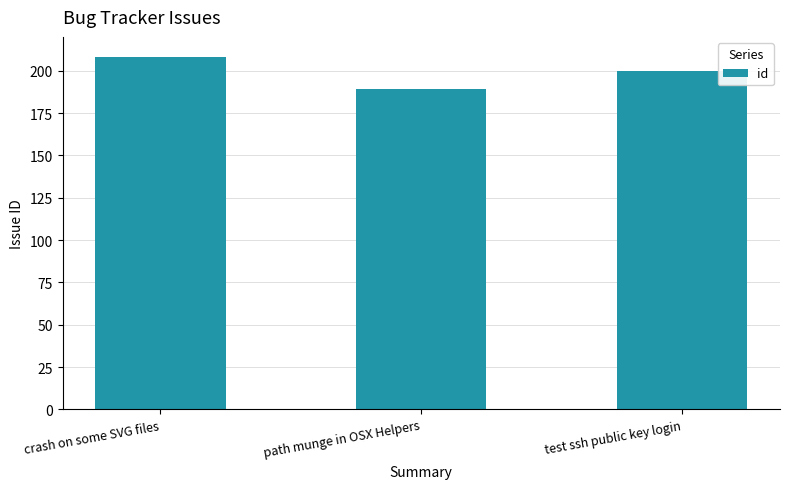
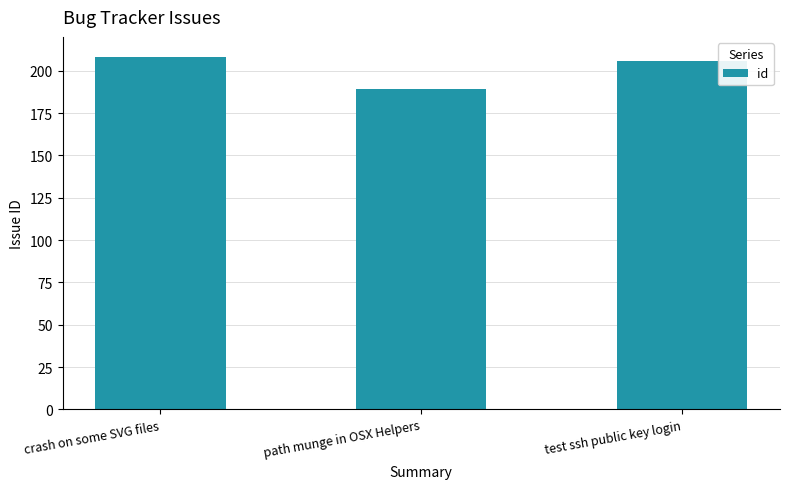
  {
    "crash on some SVG files": 208,
    "path munge in OSX Helpers": 189,
-   "test ssh public key login": 200
+   "test ssh public key login": 206
  }
